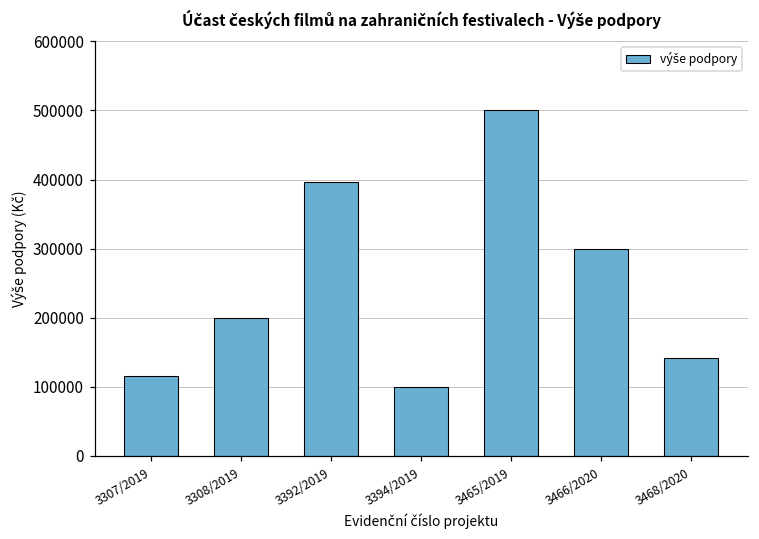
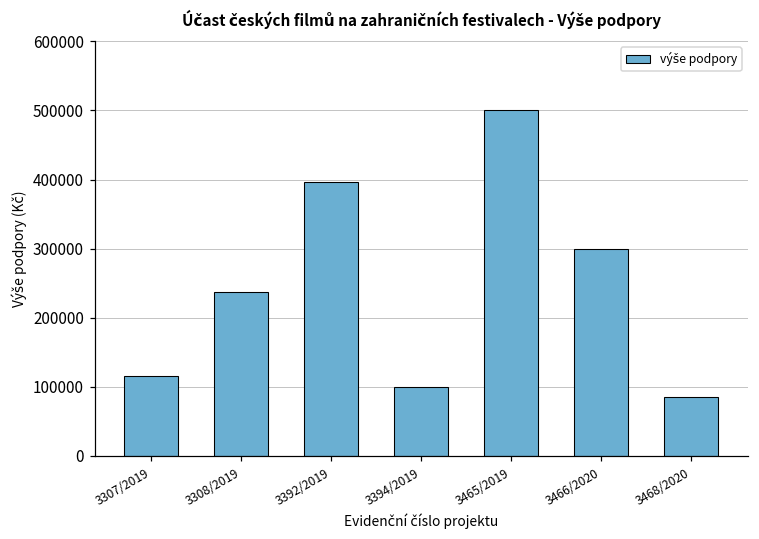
  {
    "3307/2019": 120000,
-   "3308/2019": 200000,
+   "3308/2019": 240000,
    "3392/2019": 400000,
    "3394/2019": 100000,
    "3465/2019": 500000,
    "3466/2020": 300000,
-   "3468/2020": 140000
+   "3468/2020": 90000
  }
